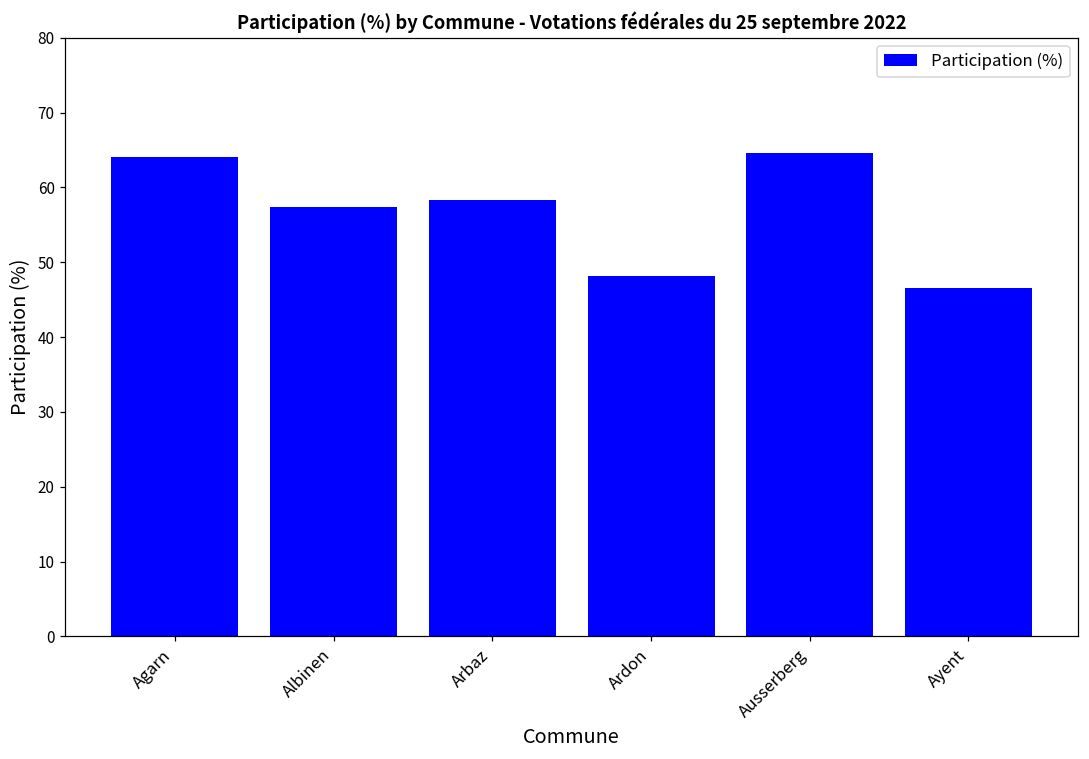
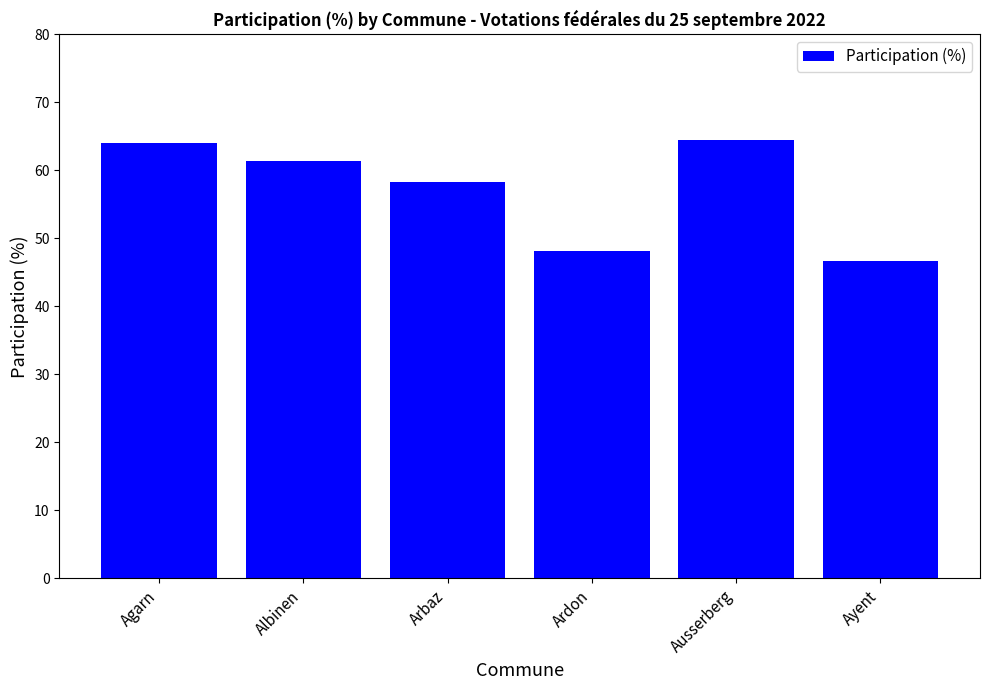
  {
    "Agarn": 64,
-   "Albinen": 57,
+   "Albinen": 61,
    "Arbaz": 58,
    "Ardon": 48,
    "Ausserberg": 65,
    "Ayent": 47
  }
